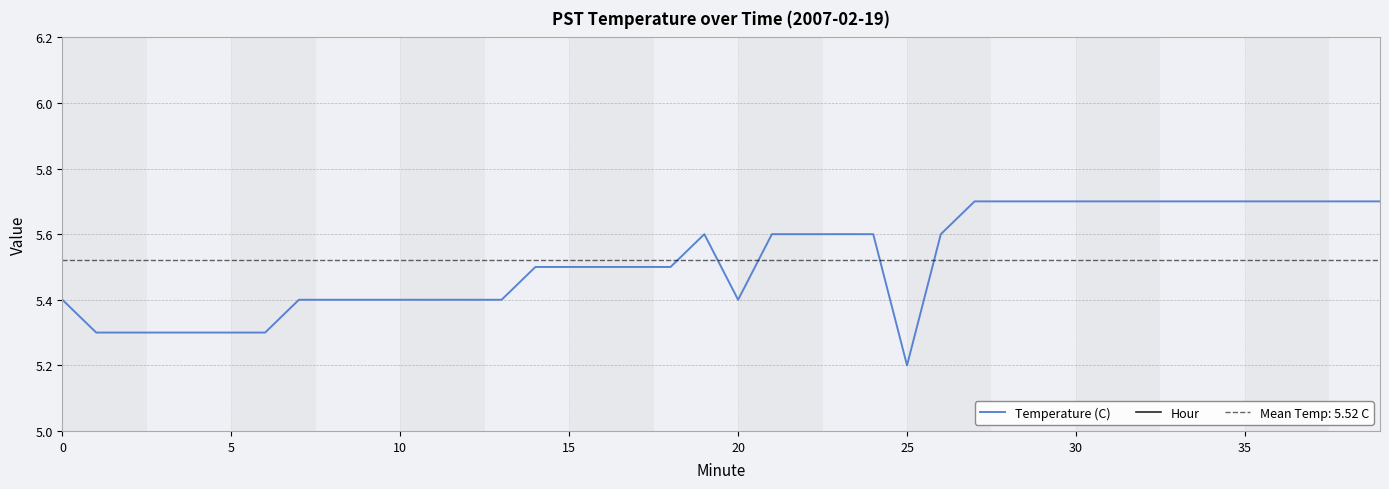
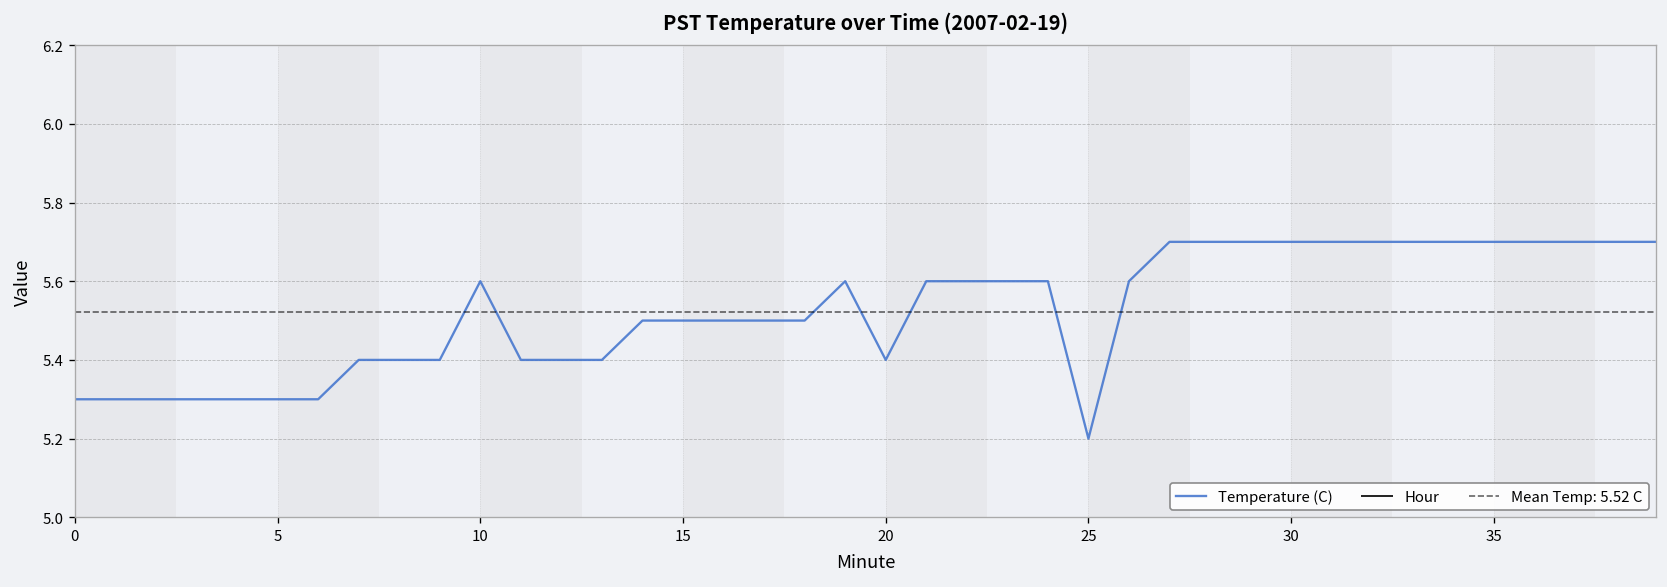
  {
    "Temperature (C)": {
-     "0": 5.4,
+     "0": 5.3,
      "5": 5.3,
-     "10": 5.4,
+     "10": 5.6,
      "15": 5.5,
      "20": 5.4,
      "25": 5.2,
      "30": 5.7,
      "35": 5.7
    }
  }
